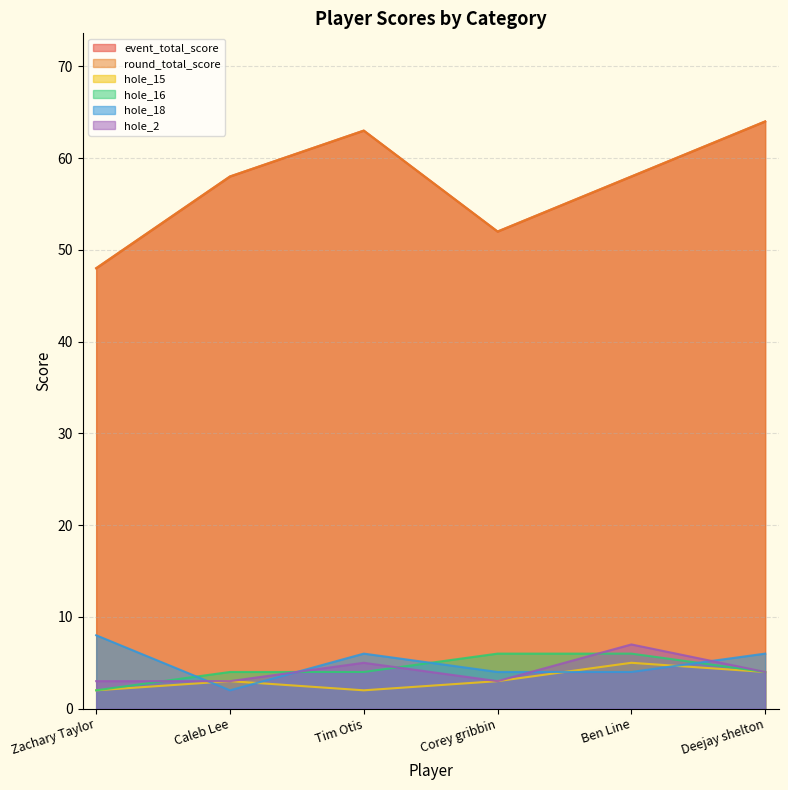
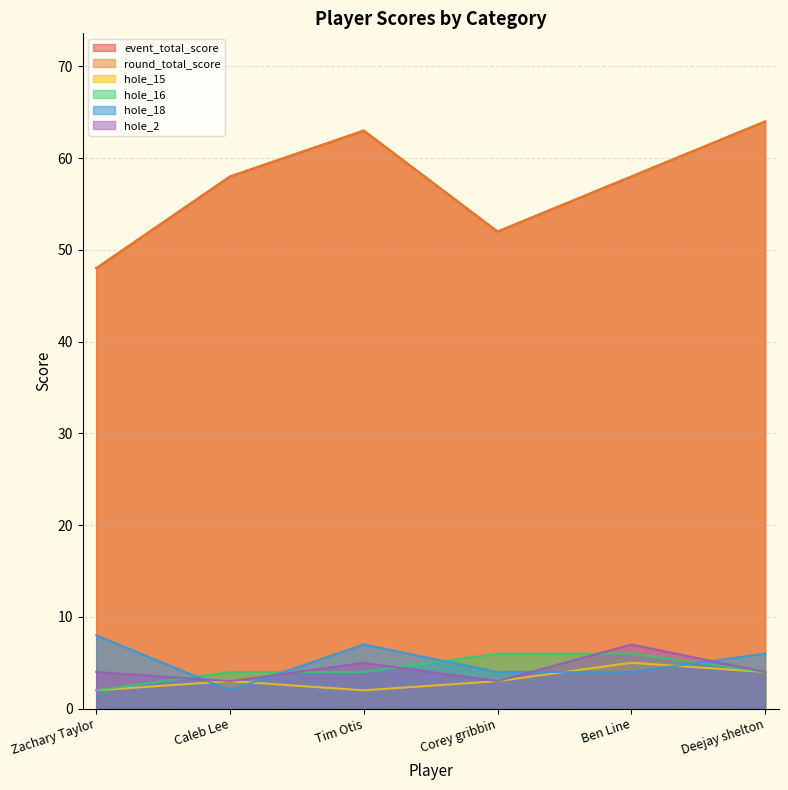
  {
    "hole_16": {
      "Caleb Lee": 4,
      "Tim Otis": 4,
      "Corey gribbin": 6,
      "Ben Line": 6
    },
    "hole_18": {
      "Zachary Taylor": 8,
      "Caleb Lee": 2,
-     "Tim Otis": 6,
+     "Tim Otis": 7,
      "Corey gribbin": 4,
      "Ben Line": 4,
      "Deejay shelton": 6
    },
    "hole_2": {
-     "Zachary Taylor": 3,
+     "Zachary Taylor": 4,
      "Tim Otis": 5,
      "Ben Line": 7
    }
  }
